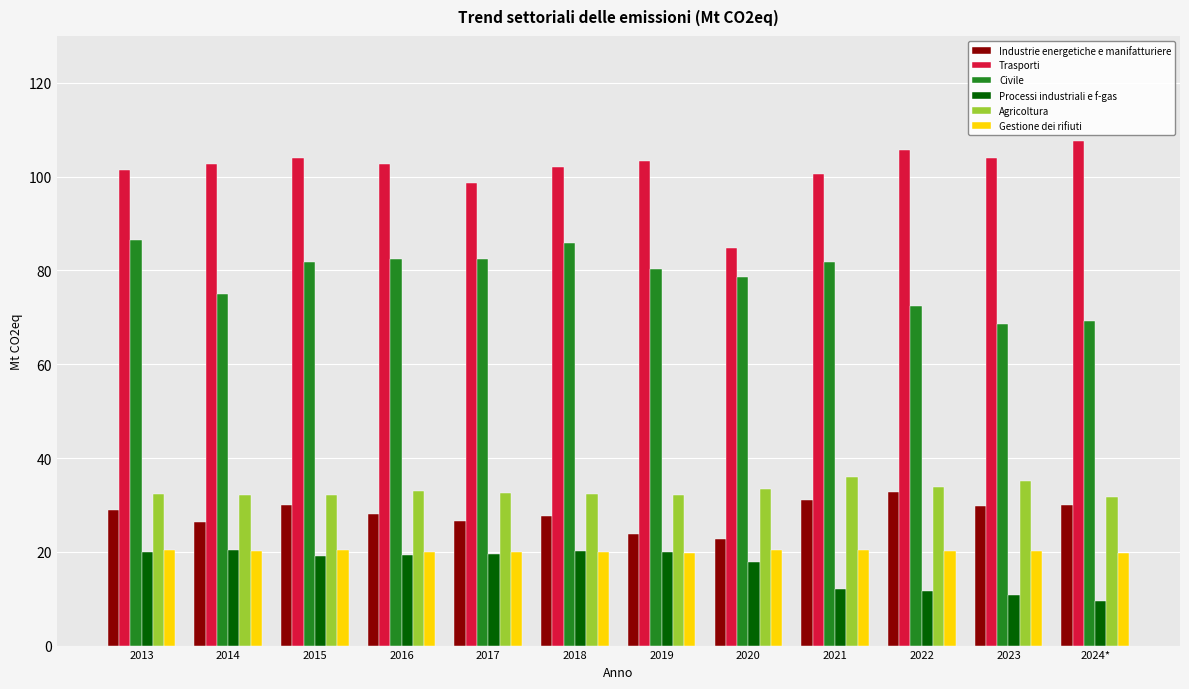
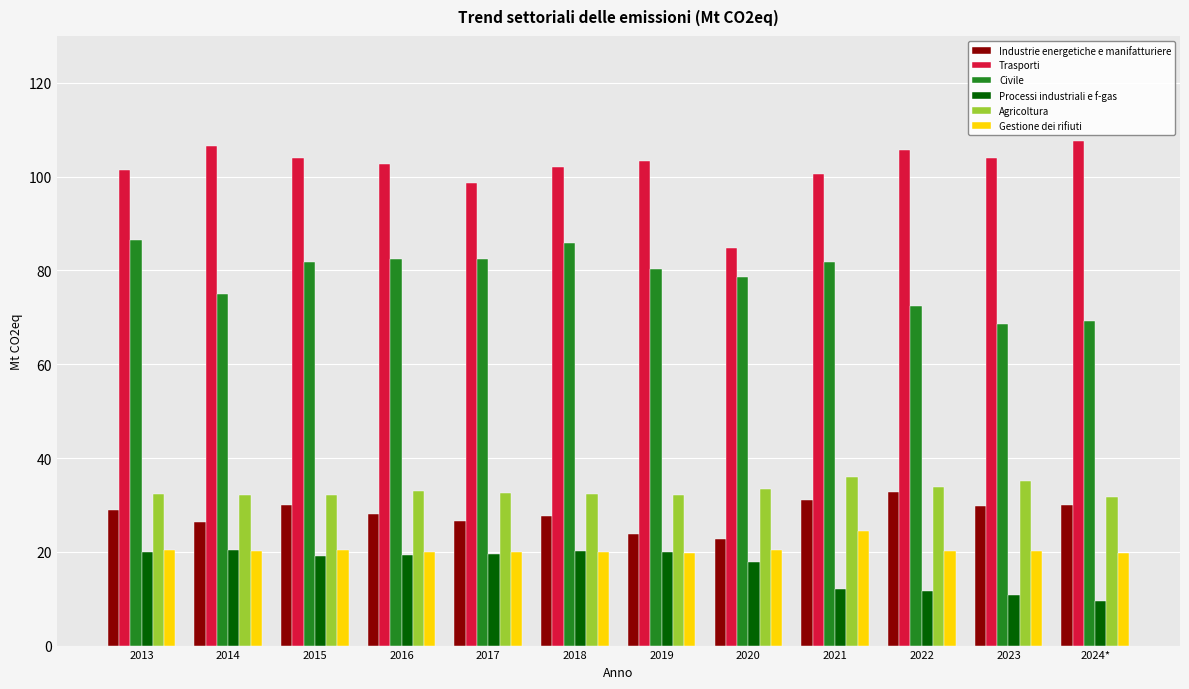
  {
    "Industrie energetiche e manifatturiere": {
      "2013": 29,
      "2014": 26,
      "2015": 30,
      "2016": 28,
      "2017": 27,
      "2018": 28,
      "2019": 24,
      "2020": 23,
      "2021": 31,
      "2022": 33,
      "2023": 30,
      "2024*": 30
    },
    "Trasporti": {
      "2013": 102,
-     "2014": 103,
+     "2014": 106,
      "2015": 104,
      "2016": 103,
      "2017": 99,
      "2018": 102,
      "2019": 103,
      "2020": 85,
      "2021": 100,
      "2022": 106,
      "2023": 104,
      "2024*": 108
    },
    "Civile": {
      "2013": 87,
      "2014": 75,
      "2015": 82,
      "2016": 83,
      "2017": 82,
      "2018": 86,
      "2019": 80,
      "2020": 79,
      "2021": 82,
      "2022": 72,
      "2023": 68,
      "2024*": 69
    },
    "Processi industriali e f-gas": {
      "2013": 20,
      "2014": 20,
      "2015": 19,
      "2016": 19,
      "2017": 20,
      "2018": 20,
      "2019": 20,
      "2020": 18,
      "2021": 12,
      "2022": 12,
      "2023": 11,
      "2024*": 10
    },
    "Agricoltura": {
      "2013": 32,
      "2014": 32,
      "2015": 32,
      "2016": 33,
      "2017": 33,
      "2018": 32,
      "2019": 32,
      "2020": 33,
      "2021": 36,
      "2022": 34,
      "2023": 35,
      "2024*": 32
    },
    "Gestione dei rifiuti": {
      "2013": 20,
      "2014": 20,
      "2015": 20,
      "2016": 20,
      "2017": 20,
      "2018": 20,
      "2019": 20,
      "2020": 20,
-     "2021": 20,
+     "2021": 24,
      "2022": 20,
      "2023": 20,
      "2024*": 20
    }
  }
